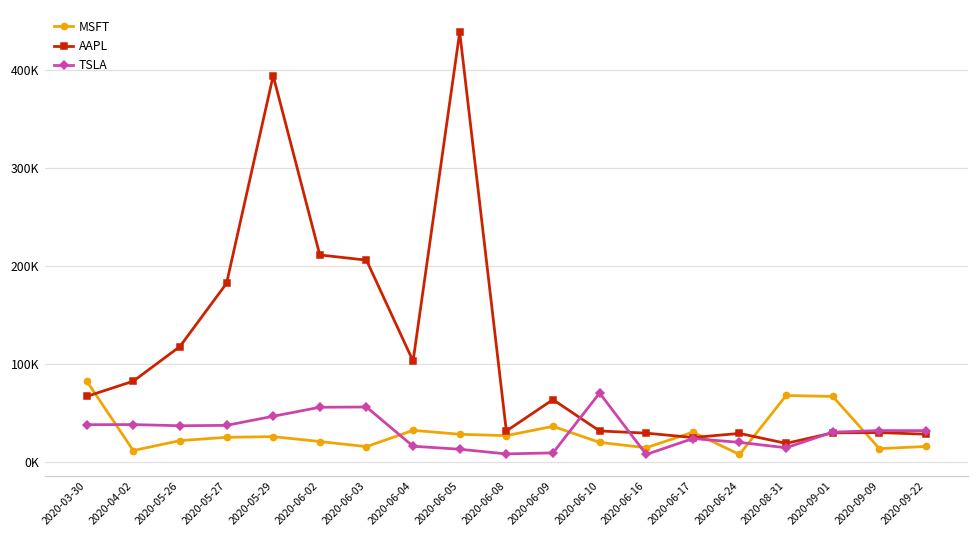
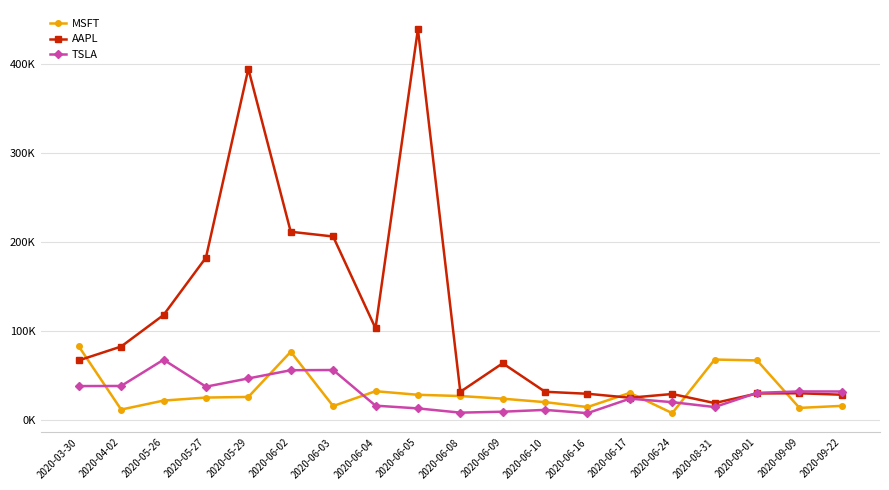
  {
    "MSFT": {
      "2020-03-30": 80000,
      "2020-04-02": 10000,
      "2020-05-26": 20000,
      "2020-05-27": 30000,
      "2020-05-29": 30000,
-     "2020-06-02": 20000,
+     "2020-06-02": 80000,
      "2020-06-03": 20000,
      "2020-06-04": 30000,
      "2020-06-05": 30000,
      "2020-06-08": 30000,
-     "2020-06-09": 40000,
+     "2020-06-09": 20000,
      "2020-06-10": 20000,
      "2020-06-16": 10000,
      "2020-06-17": 30000,
      "2020-06-24": 10000,
      "2020-08-31": 70000,
      "2020-09-01": 70000,
      "2020-09-09": 10000,
      "2020-09-22": 20000
    },
    "AAPL": {
      "2020-03-30": 70000,
      "2020-04-02": 80000,
      "2020-05-26": 120000,
      "2020-05-27": 180000,
      "2020-05-29": 390000,
      "2020-06-02": 210000,
      "2020-06-03": 210000,
      "2020-06-04": 100000,
      "2020-06-05": 440000,
      "2020-06-08": 30000,
      "2020-06-09": 60000,
      "2020-06-10": 30000,
      "2020-06-16": 30000,
      "2020-06-24": 30000,
      "2020-08-31": 20000,
      "2020-09-22": 30000
    },
    "TSLA": {
      "2020-03-30": 40000,
      "2020-04-02": 40000,
-     "2020-05-26": 40000,
+     "2020-05-26": 70000,
      "2020-05-27": 40000,
      "2020-05-29": 50000,
      "2020-06-02": 60000,
      "2020-06-03": 60000,
      "2020-06-04": 20000,
      "2020-06-05": 10000,
      "2020-06-08": 10000,
      "2020-06-09": 10000,
-     "2020-06-10": 70000,
+     "2020-06-10": 10000,
      "2020-06-16": 10000,
      "2020-06-24": 20000,
      "2020-08-31": 10000,
      "2020-09-22": 30000
    }
  }
